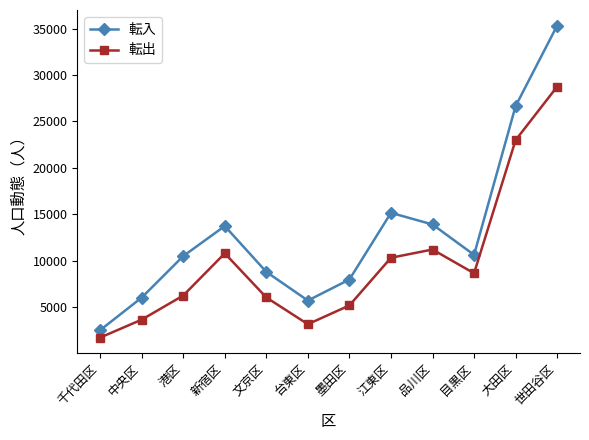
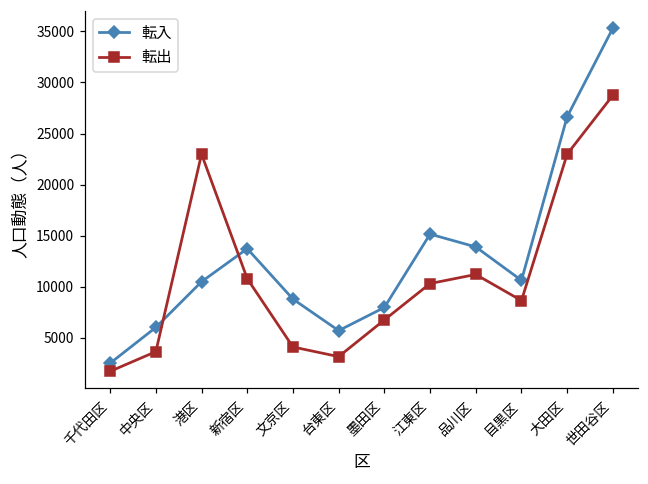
  {
    "転入": {
      "千代田区": 3000,
      "中央区": 6000,
      "港区": 11000,
      "新宿区": 14000,
      "文京区": 9000,
      "台東区": 6000,
      "墨田区": 8000,
      "江東区": 15000,
      "品川区": 14000,
      "目黒区": 11000,
      "大田区": 27000,
      "世田谷区": 35000
    },
    "転出": {
      "千代田区": 2000,
      "中央区": 4000,
-     "港区": 6000,
+     "港区": 23000,
      "新宿区": 11000,
-     "文京区": 6000,
+     "文京区": 4000,
      "台東区": 3000,
-     "墨田区": 5000,
+     "墨田区": 7000,
      "江東区": 10000,
      "品川区": 11000,
      "目黒区": 9000,
      "大田区": 23000,
      "世田谷区": 29000
    }
  }
